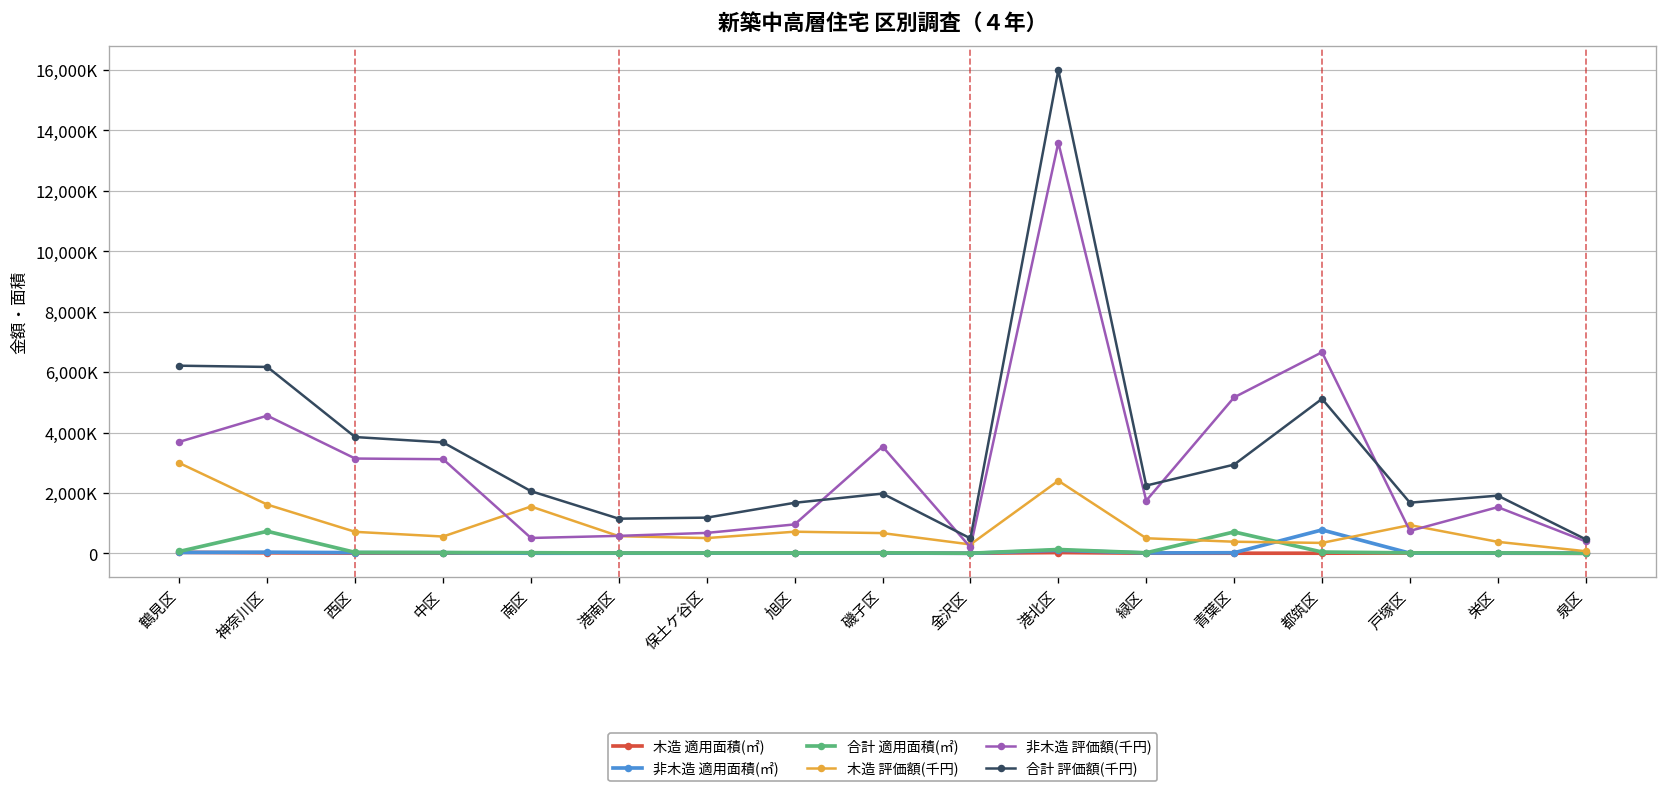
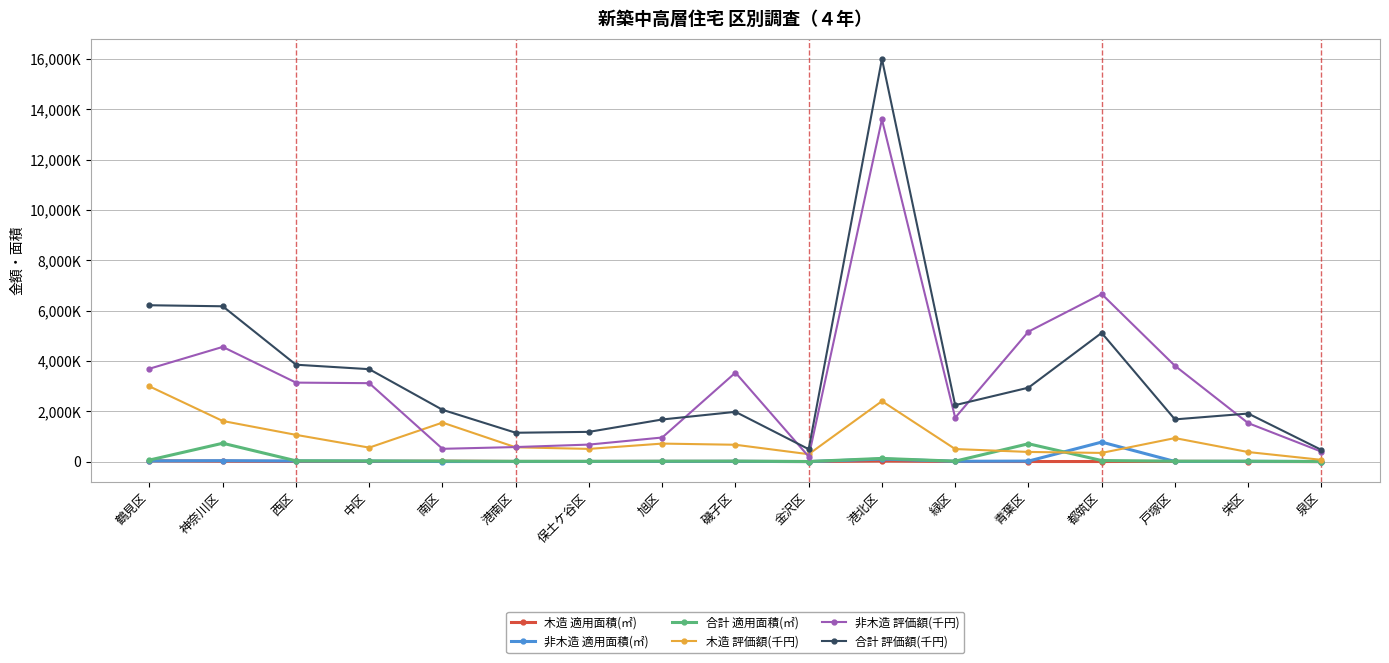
  {
    "非木造 適用面積(㎡)": {
      "都筑区": "800,000"
    },
    "合計 適用面積(㎡)": {
      "神奈川区": "700,000",
      "青葉区": "700,000"
    },
    "木造 評価額(千円)": {
      "鶴見区": "3,000,000",
      "神奈川区": "1,600,000",
-     "西区": "700,000",
+     "西区": "1,100,000",
      "中区": "600,000",
      "南区": "1,600,000",
      "保土ケ谷区": "500,000",
      "旭区": "700,000",
      "磯子区": "700,000",
      "港北区": "2,400,000",
      "緑区": "500,000",
      "青葉区": "400,000",
      "都筑区": "300,000",
      "戸塚区": "900,000",
      "栄区": "400,000"
    },
    "非木造 評価額(千円)": {
      "鶴見区": "3,700,000",
      "神奈川区": "4,600,000",
      "西区": "3,100,000",
      "中区": "3,100,000",
      "南区": "500,000",
      "保土ケ谷区": "700,000",
      "旭区": "1,000,000",
      "磯子区": "3,500,000",
      "港北区": "13,600,000",
      "緑区": "1,700,000",
      "青葉区": "5,200,000",
      "都筑区": "6,700,000",
-     "戸塚区": "700,000",
+     "戸塚区": "3,800,000",
      "栄区": "1,500,000"
    },
    "合計 評価額(千円)": {
      "鶴見区": "6,200,000",
      "神奈川区": "6,200,000",
      "西区": "3,800,000",
      "中区": "3,700,000",
      "南区": "2,100,000",
      "港南区": "1,100,000",
      "保土ケ谷区": "1,200,000",
      "旭区": "1,700,000",
      "磯子区": "2,000,000",
      "金沢区": "500,000",
      "港北区": "16,000,000",
      "緑区": "2,200,000",
      "青葉区": "2,900,000",
      "都筑区": "5,100,000",
      "戸塚区": "1,700,000",
      "栄区": "1,900,000"
    }
  }
